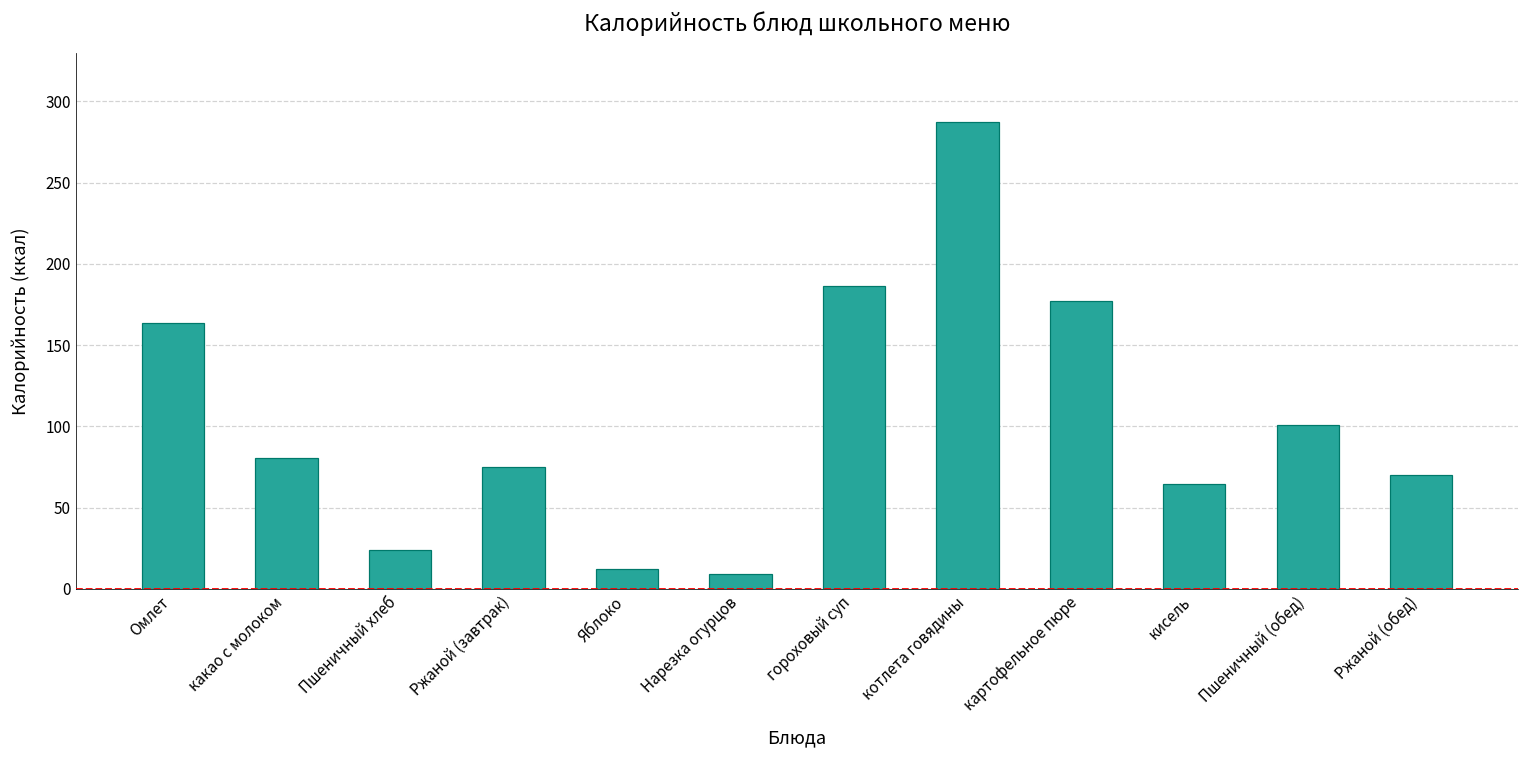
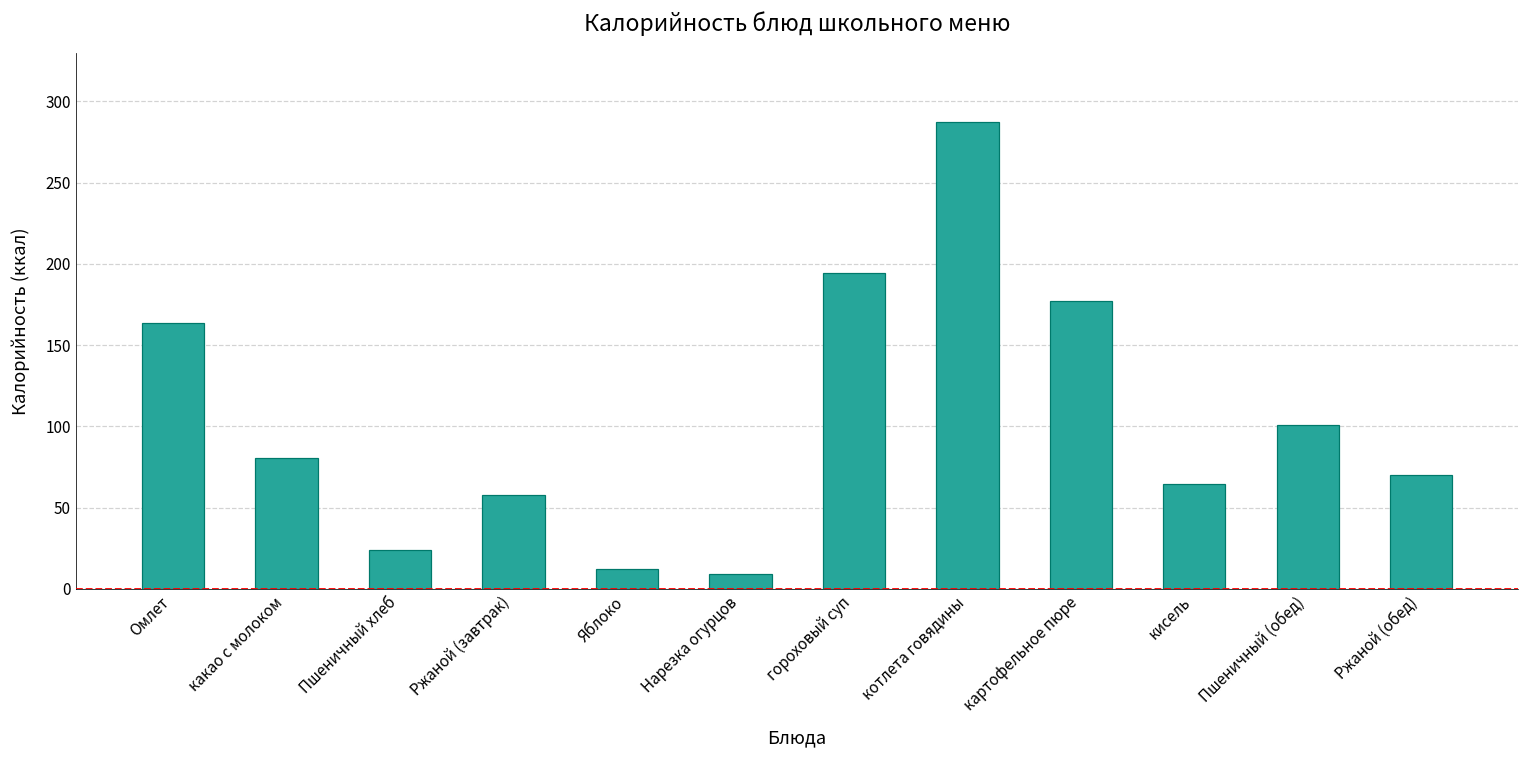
  {
    "Омлет": 164,
    "какао с молоком": 81,
    "Пшеничный хлеб": 24,
-   "Ржаной (завтрак)": 75,
+   "Ржаной (завтрак)": 58,
    "Яблоко": 12,
    "Нарезка огурцов": 10,
-   "гороховый суп": 186,
+   "гороховый суп": 194,
    "котлета говядины": 287,
    "картофельное пюре": 177,
    "кисель": 65,
    "Пшеничный (обед)": 101,
    "Ржаной (обед)": 70
  }
